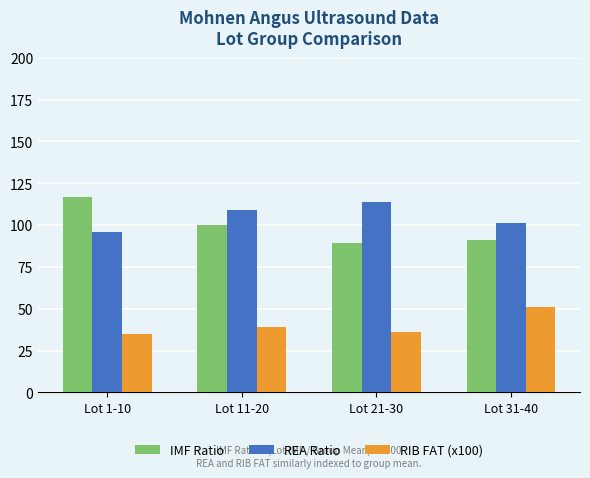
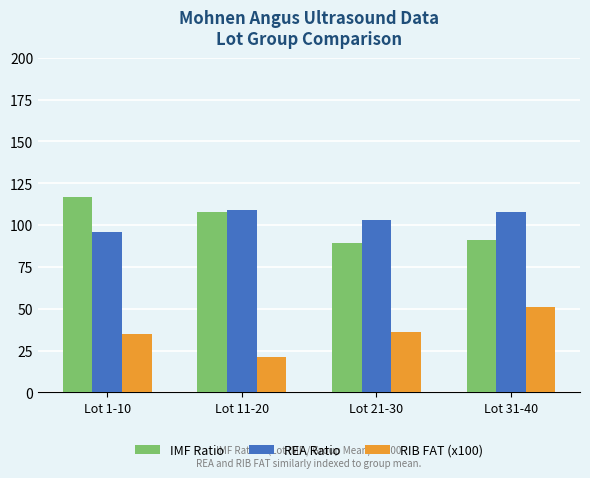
  {
    "IMF Ratio": {
      "Lot 1-10": 117,
-     "Lot 11-20": 100,
+     "Lot 11-20": 108,
      "Lot 21-30": 89,
      "Lot 31-40": 91
    },
    "REA Ratio": {
      "Lot 1-10": 96,
      "Lot 11-20": 109,
-     "Lot 21-30": 114,
-     "Lot 31-40": 101
+     "Lot 21-30": 103,
+     "Lot 31-40": 108
    },
    "RIB FAT (x100)": {
      "Lot 1-10": 35,
-     "Lot 11-20": 39,
+     "Lot 11-20": 21,
      "Lot 21-30": 36,
      "Lot 31-40": 51
    }
  }
